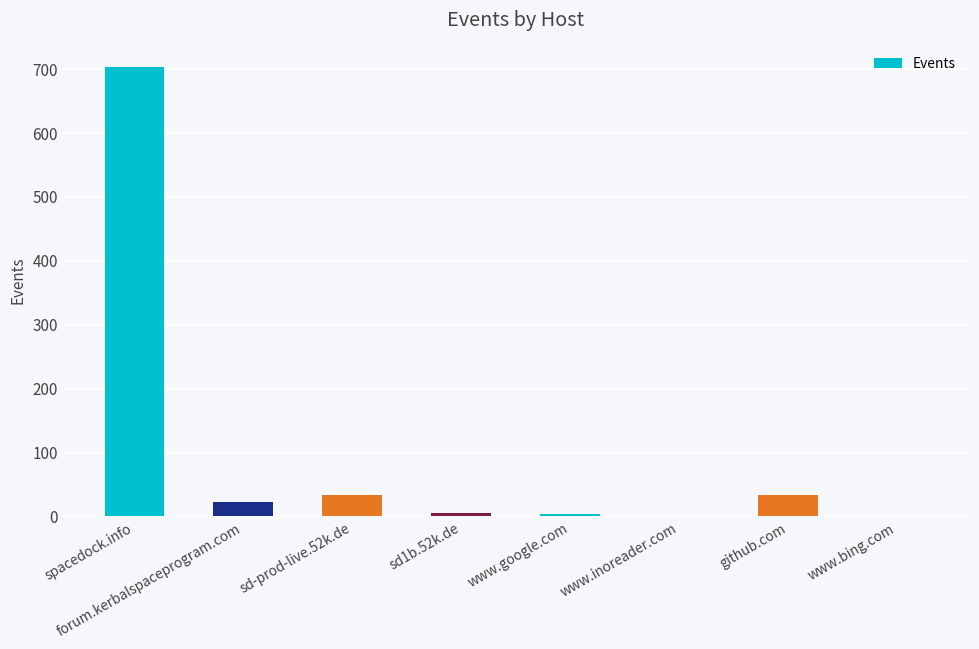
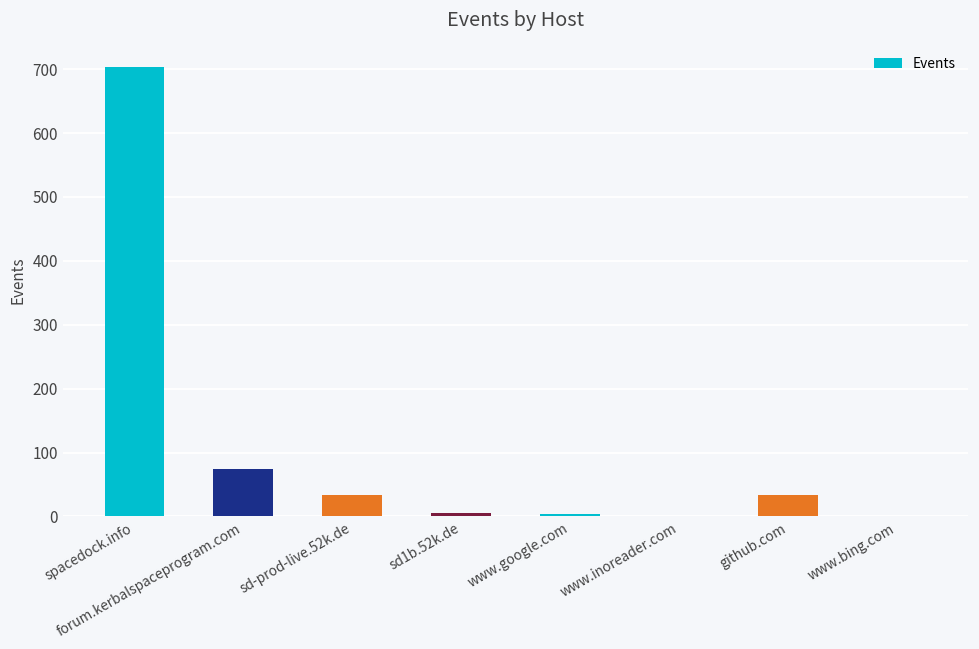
  {
    "spacedock.info": 700,
-   "forum.kerbalspaceprogram.com": 20,
+   "forum.kerbalspaceprogram.com": 70,
    "sd-prod-live.52k.de": 30,
    "sd1b.52k.de": 10,
    "github.com": 30
  }
